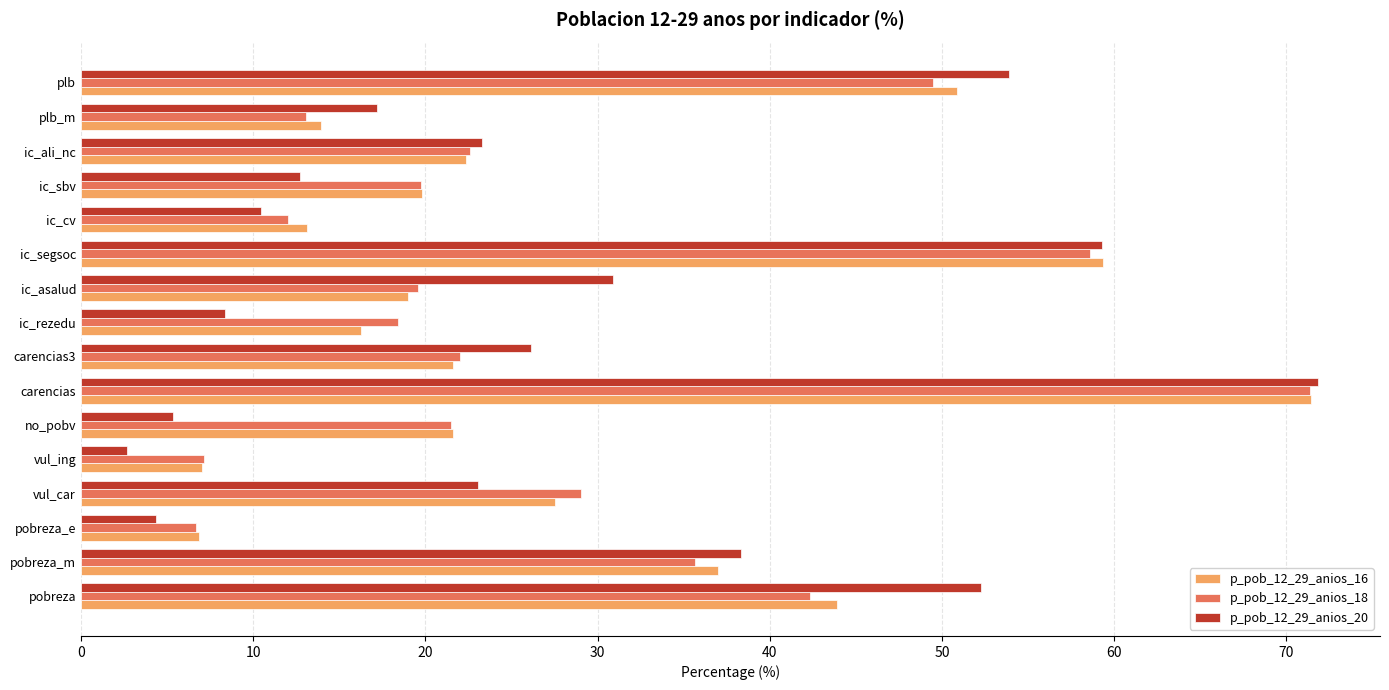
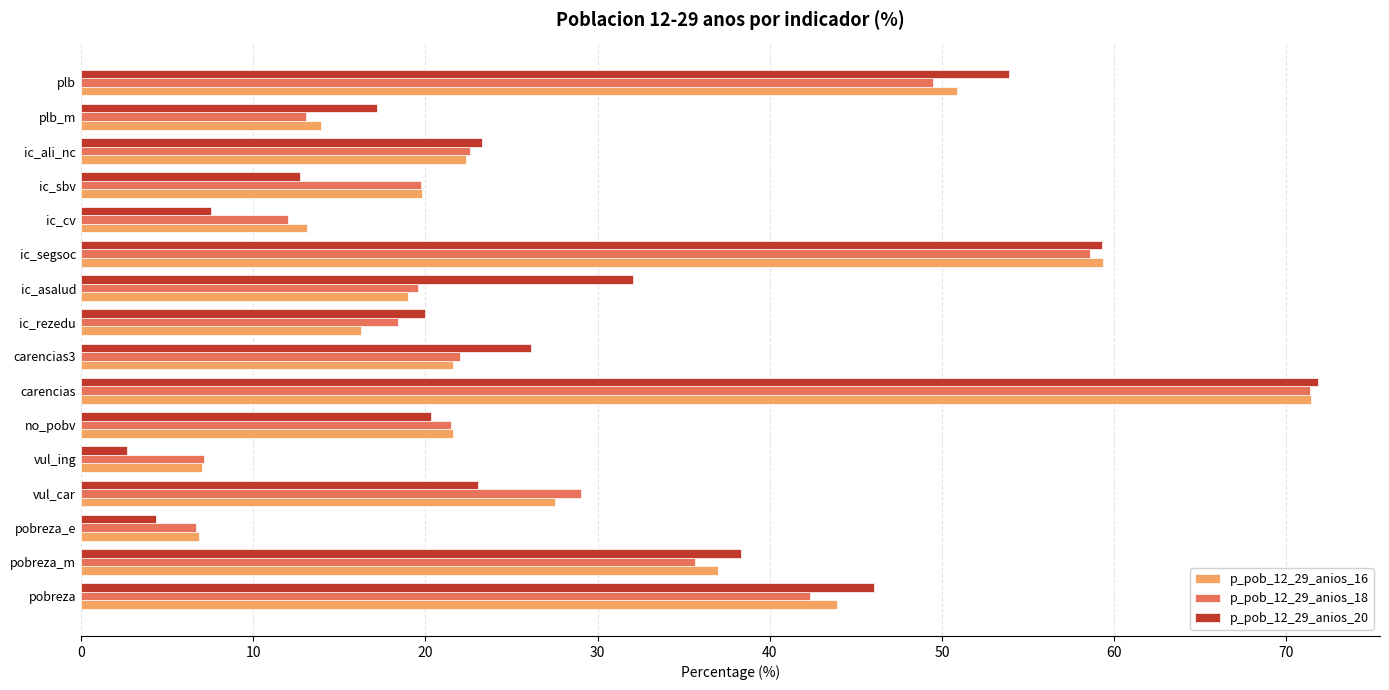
  {
    "p_pob_12_29_anios_20": {
      "plb": 53.9,
      "plb_m": 17.2,
      "ic_ali_nc": 23.3,
      "ic_sbv": 12.7,
-     "ic_cv": 10.5,
+     "ic_cv": 7.6,
      "ic_segsoc": 59.3,
-     "ic_asalud": 30.9,
-     "ic_rezedu": 8.4,
+     "ic_asalud": 32.1,
+     "ic_rezedu": 20.0,
      "carencias3": 26.2,
      "carencias": 71.8,
-     "no_pobv": 5.3,
+     "no_pobv": 20.3,
      "vul_ing": 2.7,
      "vul_car": 23.1,
      "pobreza_e": 4.3,
      "pobreza_m": 38.3,
-     "pobreza": 52.3
+     "pobreza": 46.1
    }
  }
